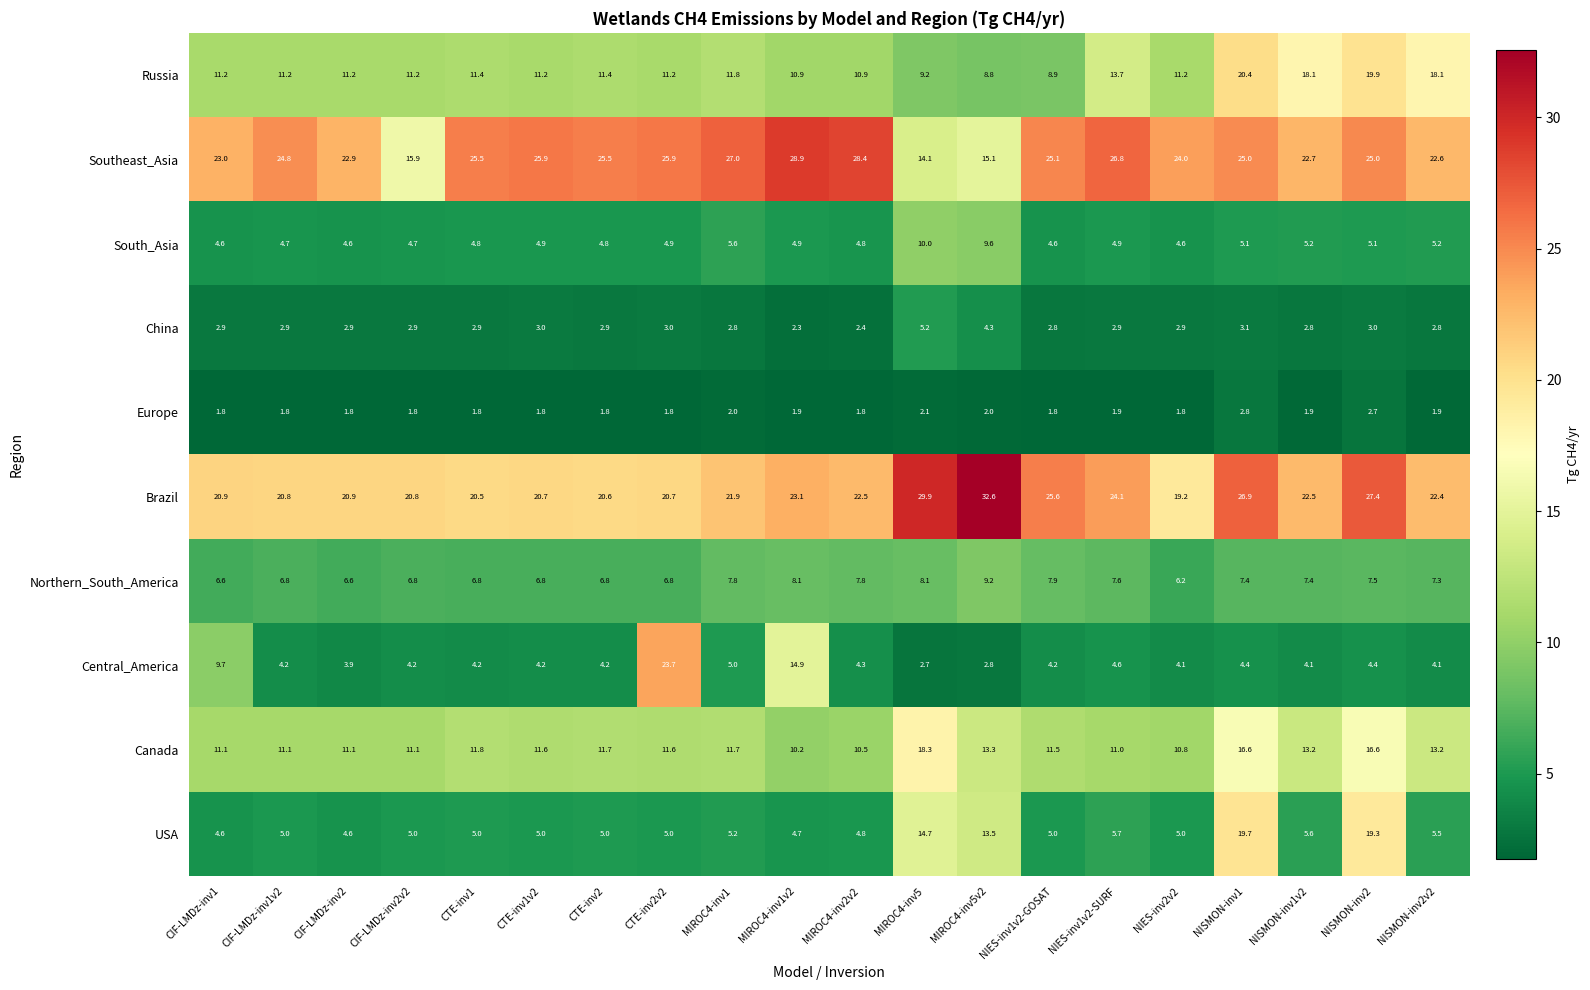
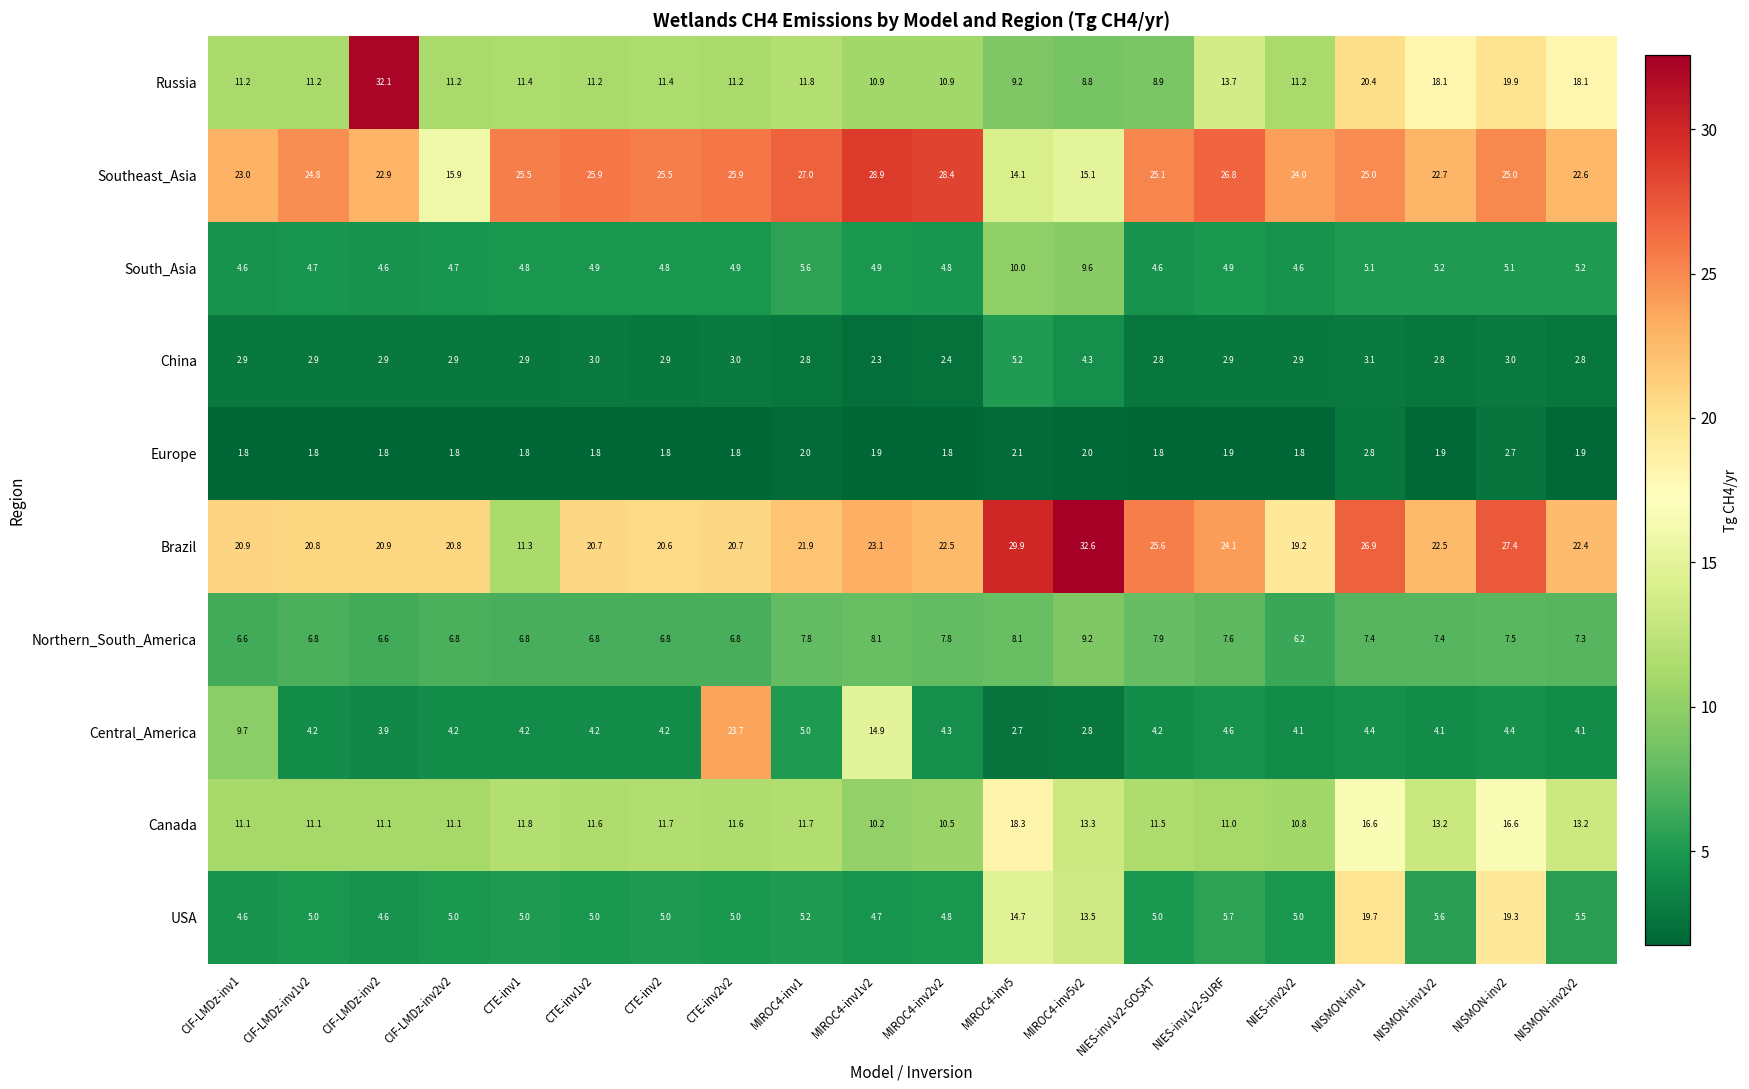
  {
    "Russia": {
      "CIF-LMDz-inv1": 11.2,
      "CIF-LMDz-inv1v2": 11.2,
-     "CIF-LMDz-inv2": 11.2,
+     "CIF-LMDz-inv2": 32.1,
      "CIF-LMDz-inv2v2": 11.2,
      "CTE-inv1": 11.4,
      "CTE-inv1v2": 11.2,
      "CTE-inv2": 11.4,
      "CTE-inv2v2": 11.2,
      "MIROC4-inv1": 11.8,
      "MIROC4-inv1v2": 10.9,
      "MIROC4-inv2v2": 10.9,
      "MIROC4-inv5": 9.2,
      "MIROC4-inv5v2": 8.8,
      "NIES-inv1v2-GOSAT": 8.9,
      "NIES-inv1v2-SURF": 13.7,
      "NIES-inv2v2": 11.2,
      "NISMON-inv1": 20.4,
      "NISMON-inv1v2": 18.1,
      "NISMON-inv2": 19.9,
      "NISMON-inv2v2": 18.1
    },
    "Southeast_Asia": {
      "CIF-LMDz-inv1": 23.0,
      "CIF-LMDz-inv1v2": 24.8,
      "CIF-LMDz-inv2": 22.9,
      "CIF-LMDz-inv2v2": 15.9,
      "CTE-inv1": 25.5,
      "CTE-inv1v2": 25.9,
      "CTE-inv2": 25.5,
      "CTE-inv2v2": 25.9,
      "MIROC4-inv1": 27.0,
      "MIROC4-inv1v2": 28.9,
      "MIROC4-inv2v2": 28.4,
      "MIROC4-inv5": 14.1,
      "MIROC4-inv5v2": 15.1,
      "NIES-inv1v2-GOSAT": 25.1,
      "NIES-inv1v2-SURF": 26.8,
      "NIES-inv2v2": 24.0,
      "NISMON-inv1": 25.0,
      "NISMON-inv1v2": 22.7,
      "NISMON-inv2": 25.0,
      "NISMON-inv2v2": 22.6
    },
    "South_Asia": {
      "CIF-LMDz-inv1": 4.6,
      "CIF-LMDz-inv1v2": 4.7,
      "CIF-LMDz-inv2": 4.6,
      "CIF-LMDz-inv2v2": 4.7,
      "CTE-inv1": 4.8,
      "CTE-inv1v2": 4.9,
      "CTE-inv2": 4.8,
      "CTE-inv2v2": 4.9,
      "MIROC4-inv1": 5.6,
      "MIROC4-inv1v2": 4.9,
      "MIROC4-inv2v2": 4.8,
      "MIROC4-inv5": 10.0,
      "MIROC4-inv5v2": 9.6,
      "NIES-inv1v2-GOSAT": 4.6,
      "NIES-inv1v2-SURF": 4.9,
      "NIES-inv2v2": 4.6,
      "NISMON-inv1": 5.1,
      "NISMON-inv1v2": 5.2,
      "NISMON-inv2": 5.1,
      "NISMON-inv2v2": 5.2
    },
    "China": {
      "CIF-LMDz-inv1": 2.9,
      "CIF-LMDz-inv1v2": 2.9,
      "CIF-LMDz-inv2": 2.9,
      "CIF-LMDz-inv2v2": 2.9,
      "CTE-inv1": 2.9,
      "CTE-inv1v2": 3.0,
      "CTE-inv2": 2.9,
      "CTE-inv2v2": 3.0,
      "MIROC4-inv1": 2.8,
      "MIROC4-inv1v2": 2.3,
      "MIROC4-inv2v2": 2.4,
      "MIROC4-inv5": 5.2,
      "MIROC4-inv5v2": 4.3,
      "NIES-inv1v2-GOSAT": 2.8,
      "NIES-inv1v2-SURF": 2.9,
      "NIES-inv2v2": 2.9,
      "NISMON-inv1": 3.1,
      "NISMON-inv1v2": 2.8,
      "NISMON-inv2": 3.0,
      "NISMON-inv2v2": 2.8
    },
    "Europe": {
      "CIF-LMDz-inv1": 1.8,
      "CIF-LMDz-inv1v2": 1.8,
      "CIF-LMDz-inv2": 1.8,
      "CIF-LMDz-inv2v2": 1.8,
      "CTE-inv1": 1.8,
      "CTE-inv1v2": 1.8,
      "CTE-inv2": 1.8,
      "CTE-inv2v2": 1.8,
      "MIROC4-inv1": 2.0,
      "MIROC4-inv1v2": 1.9,
      "MIROC4-inv2v2": 1.8,
      "MIROC4-inv5": 2.1,
      "MIROC4-inv5v2": 2.0,
      "NIES-inv1v2-GOSAT": 1.8,
      "NIES-inv1v2-SURF": 1.9,
      "NIES-inv2v2": 1.8,
      "NISMON-inv1": 2.8,
      "NISMON-inv1v2": 1.9,
      "NISMON-inv2": 2.7,
      "NISMON-inv2v2": 1.9
    },
    "Brazil": {
      "CIF-LMDz-inv1": 20.9,
      "CIF-LMDz-inv1v2": 20.8,
      "CIF-LMDz-inv2": 20.9,
      "CIF-LMDz-inv2v2": 20.8,
-     "CTE-inv1": 20.5,
+     "CTE-inv1": 11.3,
      "CTE-inv1v2": 20.7,
      "CTE-inv2": 20.6,
      "CTE-inv2v2": 20.7,
      "MIROC4-inv1": 21.9,
      "MIROC4-inv1v2": 23.1,
      "MIROC4-inv2v2": 22.5,
      "MIROC4-inv5": 29.9,
      "MIROC4-inv5v2": 32.6,
      "NIES-inv1v2-GOSAT": 25.6,
      "NIES-inv1v2-SURF": 24.1,
      "NIES-inv2v2": 19.2,
      "NISMON-inv1": 26.9,
      "NISMON-inv1v2": 22.5,
      "NISMON-inv2": 27.4,
      "NISMON-inv2v2": 22.4
    },
    "Northern_South_America": {
      "CIF-LMDz-inv1": 6.6,
      "CIF-LMDz-inv1v2": 6.8,
      "CIF-LMDz-inv2": 6.6,
      "CIF-LMDz-inv2v2": 6.8,
      "CTE-inv1": 6.8,
      "CTE-inv1v2": 6.8,
      "CTE-inv2": 6.8,
      "CTE-inv2v2": 6.8,
      "MIROC4-inv1": 7.8,
      "MIROC4-inv1v2": 8.1,
      "MIROC4-inv2v2": 7.8,
      "MIROC4-inv5": 8.1,
      "MIROC4-inv5v2": 9.2,
      "NIES-inv1v2-GOSAT": 7.9,
      "NIES-inv1v2-SURF": 7.6,
      "NIES-inv2v2": 6.2,
      "NISMON-inv1": 7.4,
      "NISMON-inv1v2": 7.4,
      "NISMON-inv2": 7.5,
      "NISMON-inv2v2": 7.3
    },
    "Central_America": {
      "CIF-LMDz-inv1": 9.7,
      "CIF-LMDz-inv1v2": 4.2,
      "CIF-LMDz-inv2": 3.9,
      "CIF-LMDz-inv2v2": 4.2,
      "CTE-inv1": 4.2,
      "CTE-inv1v2": 4.2,
      "CTE-inv2": 4.2,
      "CTE-inv2v2": 23.7,
      "MIROC4-inv1": 5.0,
      "MIROC4-inv1v2": 14.9,
      "MIROC4-inv2v2": 4.3,
      "MIROC4-inv5": 2.7,
      "MIROC4-inv5v2": 2.8,
      "NIES-inv1v2-GOSAT": 4.2,
      "NIES-inv1v2-SURF": 4.6,
      "NIES-inv2v2": 4.1,
      "NISMON-inv1": 4.4,
      "NISMON-inv1v2": 4.1,
      "NISMON-inv2": 4.4,
      "NISMON-inv2v2": 4.1
    },
    "Canada": {
      "CIF-LMDz-inv1": 11.1,
      "CIF-LMDz-inv1v2": 11.1,
      "CIF-LMDz-inv2": 11.1,
      "CIF-LMDz-inv2v2": 11.1,
      "CTE-inv1": 11.8,
      "CTE-inv1v2": 11.6,
      "CTE-inv2": 11.7,
      "CTE-inv2v2": 11.6,
      "MIROC4-inv1": 11.7,
      "MIROC4-inv1v2": 10.2,
      "MIROC4-inv2v2": 10.5,
      "MIROC4-inv5": 18.3,
      "MIROC4-inv5v2": 13.3,
      "NIES-inv1v2-GOSAT": 11.5,
      "NIES-inv1v2-SURF": 11.0,
      "NIES-inv2v2": 10.8,
      "NISMON-inv1": 16.6,
      "NISMON-inv1v2": 13.2,
      "NISMON-inv2": 16.6,
      "NISMON-inv2v2": 13.2
    },
    "USA": {
      "CIF-LMDz-inv1": 4.6,
      "CIF-LMDz-inv1v2": 5.0,
      "CIF-LMDz-inv2": 4.6,
      "CIF-LMDz-inv2v2": 5.0,
      "CTE-inv1": 5.0,
      "CTE-inv1v2": 5.0,
      "CTE-inv2": 5.0,
      "CTE-inv2v2": 5.0,
      "MIROC4-inv1": 5.2,
      "MIROC4-inv1v2": 4.7,
      "MIROC4-inv2v2": 4.8,
      "MIROC4-inv5": 14.7,
      "MIROC4-inv5v2": 13.5,
      "NIES-inv1v2-GOSAT": 5.0,
      "NIES-inv1v2-SURF": 5.7,
      "NIES-inv2v2": 5.0,
      "NISMON-inv1": 19.7,
      "NISMON-inv1v2": 5.6,
      "NISMON-inv2": 19.3,
      "NISMON-inv2v2": 5.5
    }
  }
